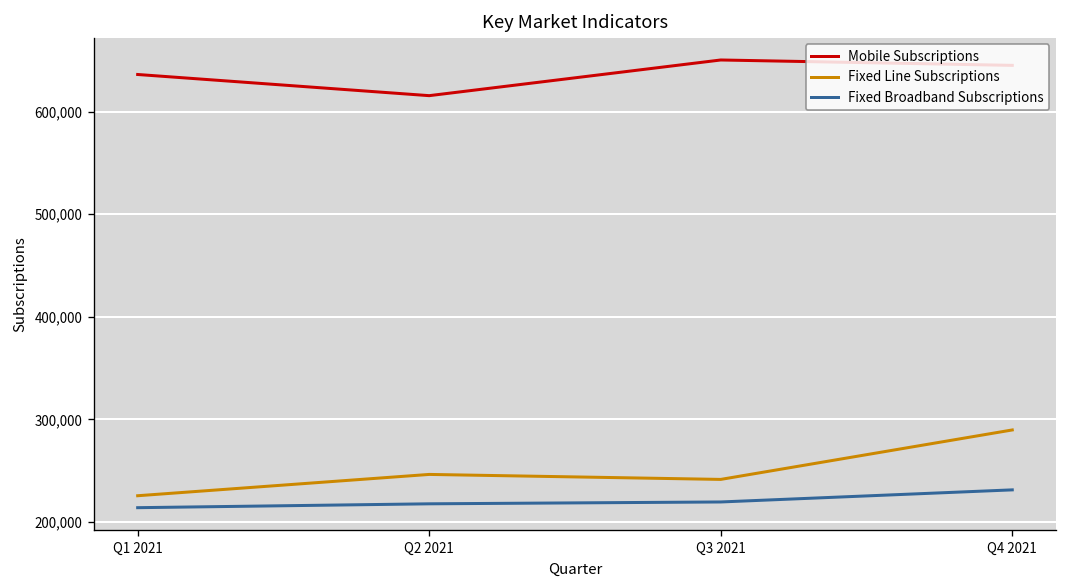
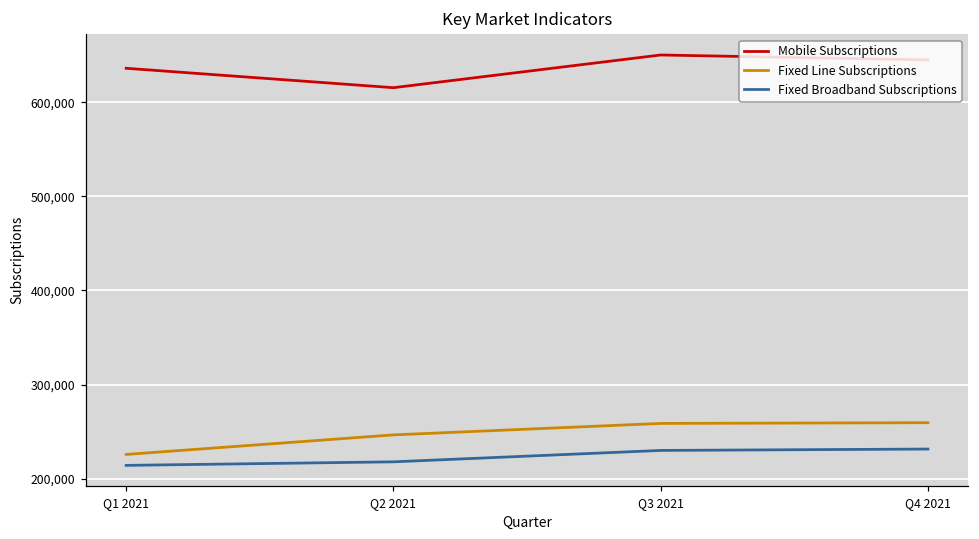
  {
    "Mobile Subscriptions": {
      "Q1 2021": "640,000",
      "Q2 2021": "620,000",
      "Q3 2021": "650,000"
    },
    "Fixed Line Subscriptions": {
      "Q1 2021": "230,000",
      "Q2 2021": "250,000",
-     "Q3 2021": "240,000",
-     "Q4 2021": "290,000"
+     "Q3 2021": "260,000",
+     "Q4 2021": "260,000"
    },
    "Fixed Broadband Subscriptions": {
      "Q1 2021": "210,000",
      "Q2 2021": "220,000",
-     "Q3 2021": "220,000",
+     "Q3 2021": "230,000",
      "Q4 2021": "230,000"
    }
  }
